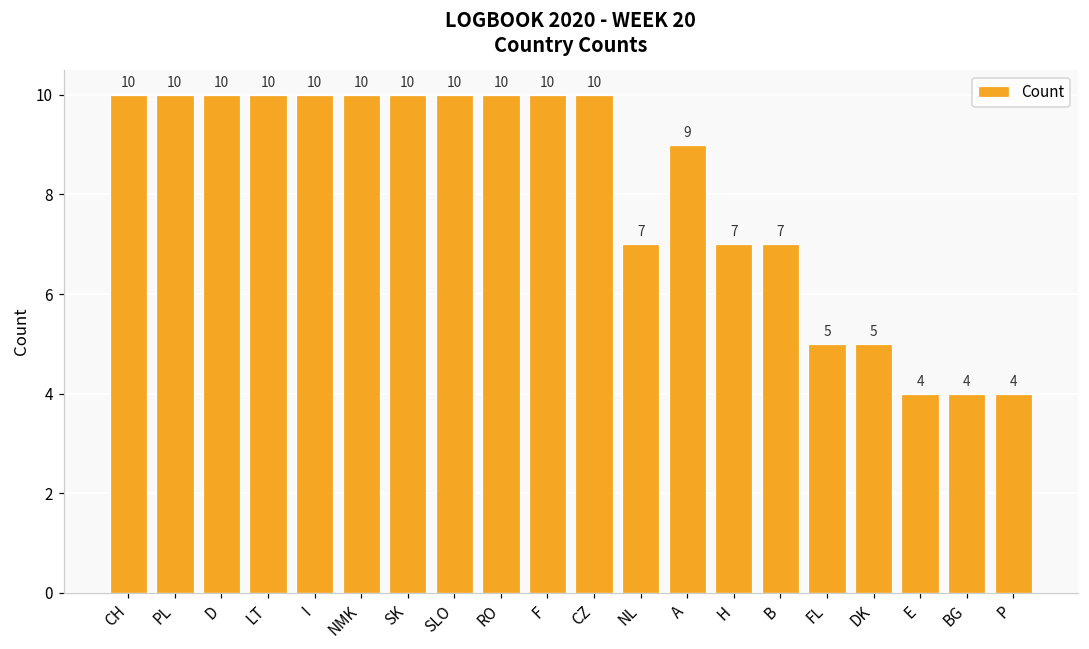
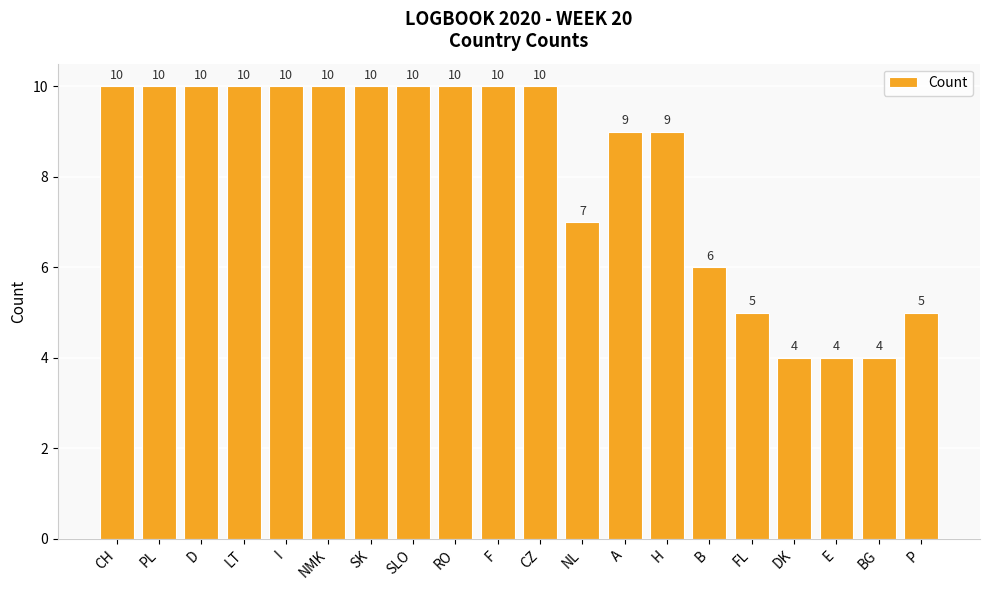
  {
    "CH": 10,
    "PL": 10,
    "D": 10,
    "LT": 10,
    "I": 10,
    "NMK": 10,
    "SK": 10,
    "SLO": 10,
    "RO": 10,
    "F": 10,
    "CZ": 10,
    "NL": 7,
    "A": 9,
-   "H": 7,
-   "B": 7,
+   "H": 9,
+   "B": 6,
    "FL": 5,
-   "DK": 5,
+   "DK": 4,
    "E": 4,
    "BG": 4,
-   "P": 4
+   "P": 5
  }
